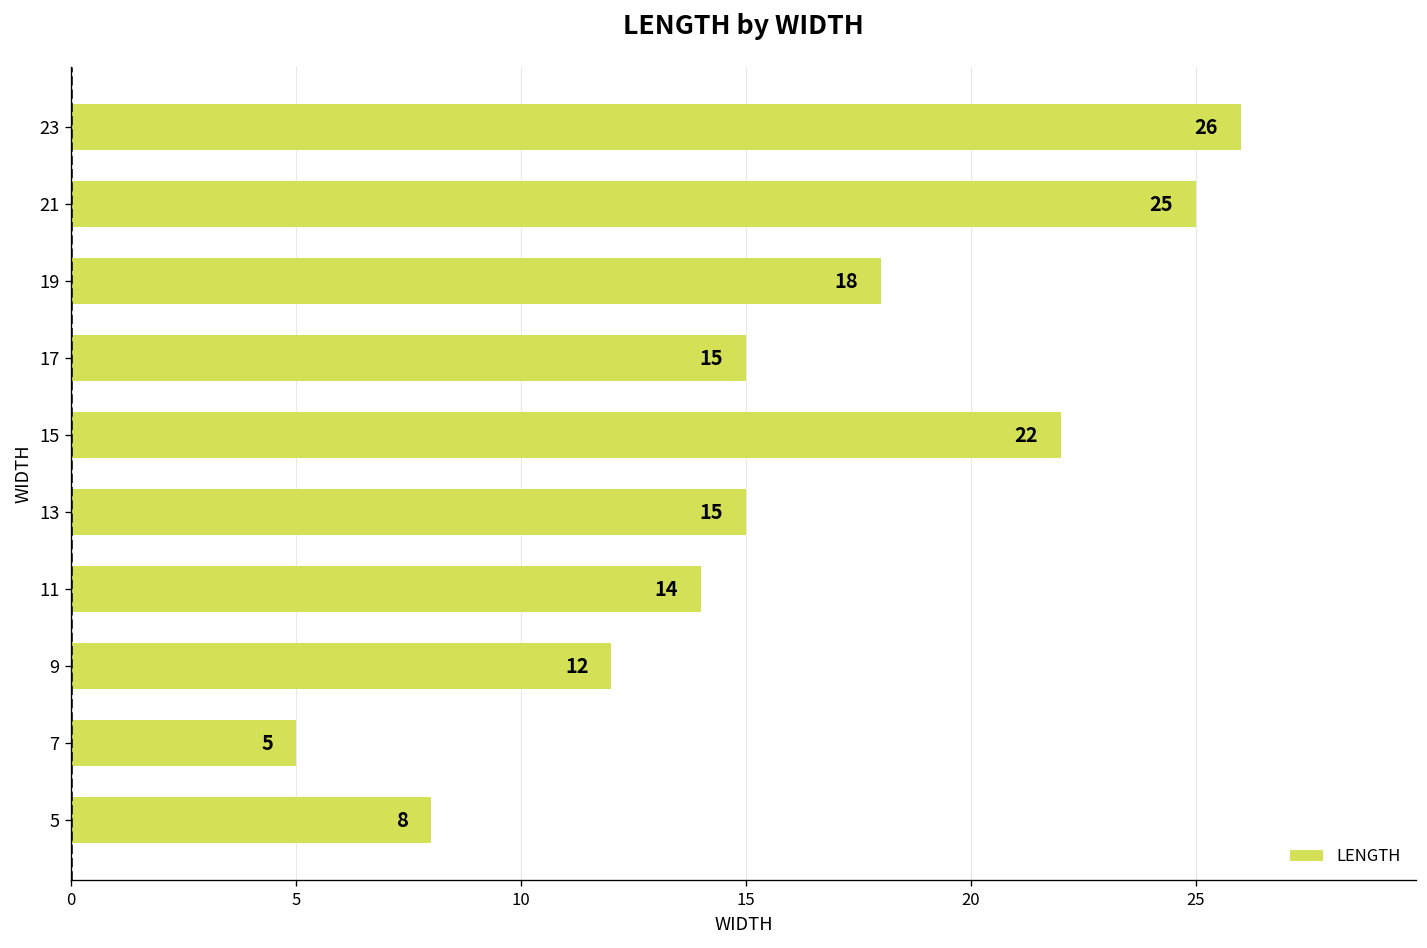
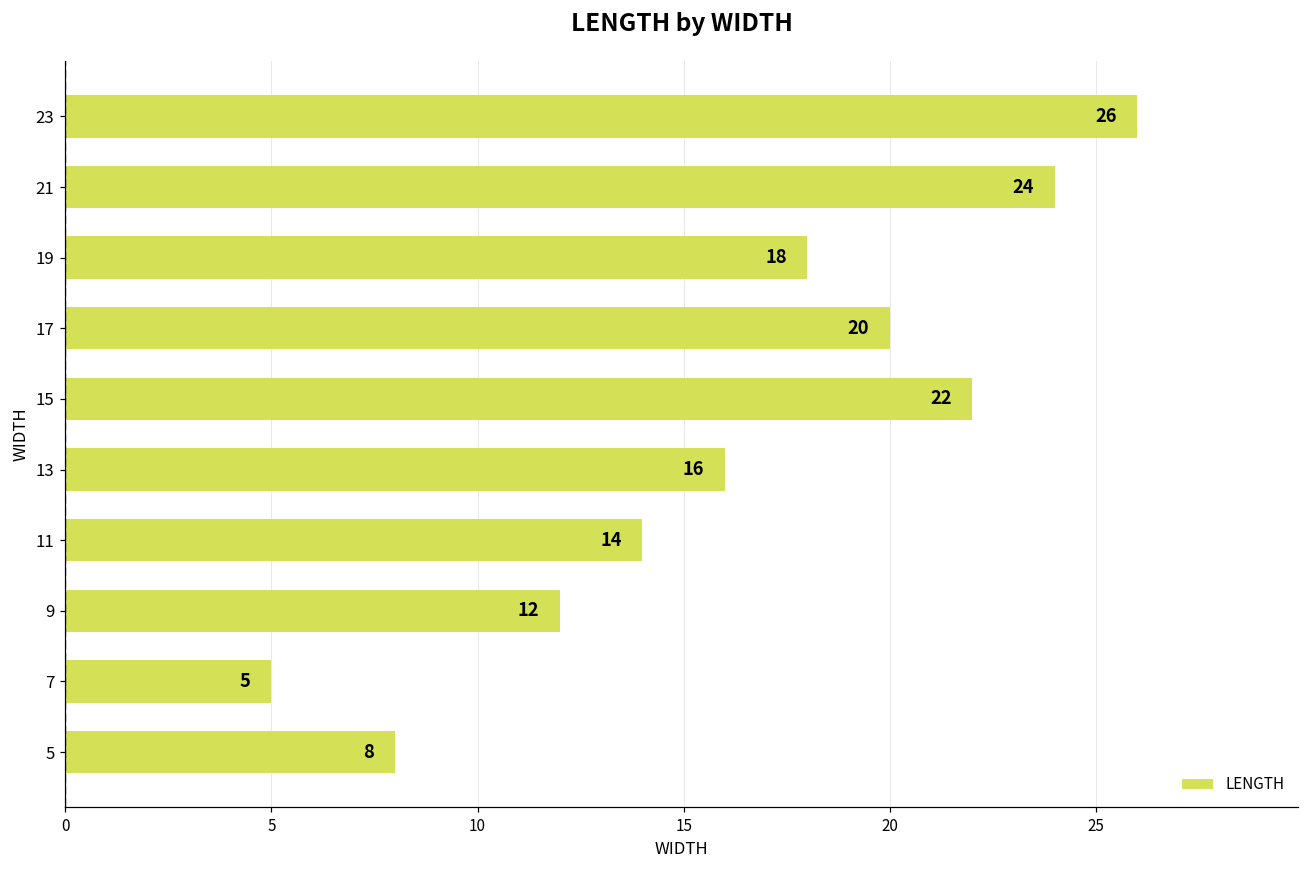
  {
    "23": 26,
-   "21": 25,
+   "21": 24,
    "19": 18,
-   "17": 15,
+   "17": 20,
    "15": 22,
-   "13": 15,
+   "13": 16,
    "11": 14,
    "9": 12,
    "7": 5,
    "5": 8
  }
